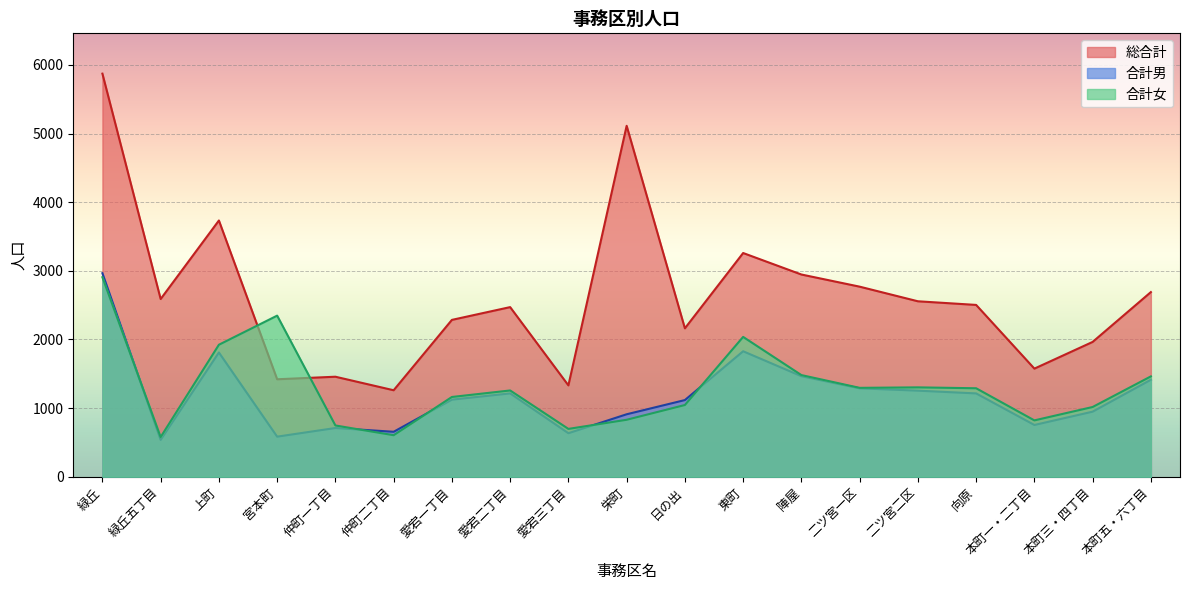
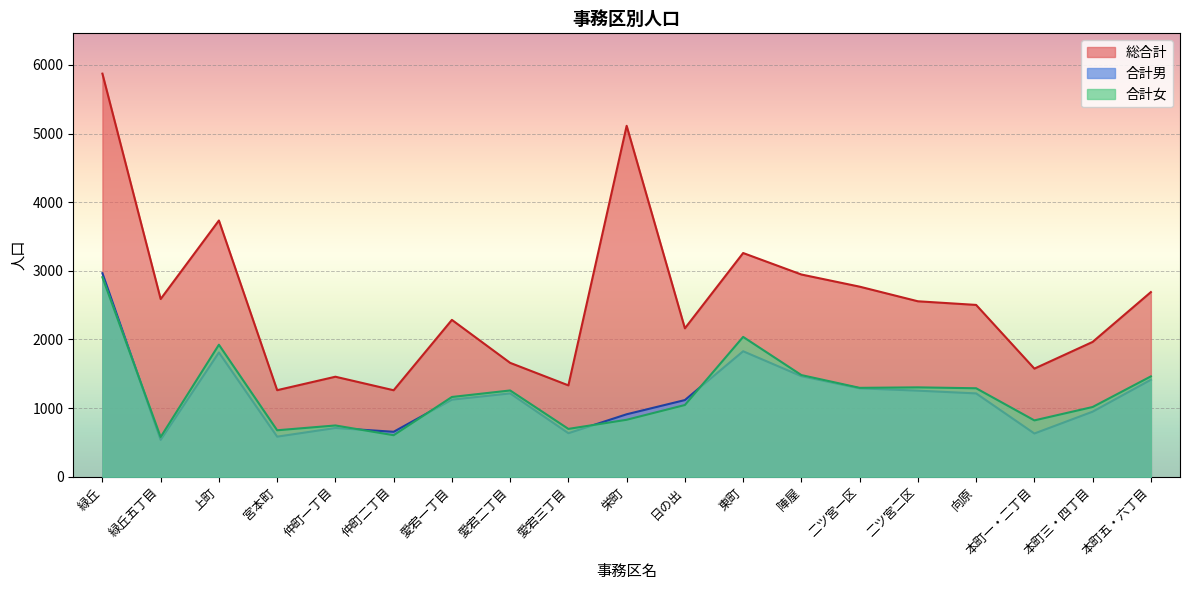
  {
    "総合計": {
      "緑丘": 5900,
      "緑丘五丁目": 2600,
      "上町": 3700,
-     "宮本町": 1400,
+     "宮本町": 1300,
      "仲町一丁目": 1500,
      "仲町二丁目": 1300,
      "愛宕一丁目": 2300,
-     "愛宕二丁目": 2500,
+     "愛宕二丁目": 1700,
      "愛宕三丁目": 1300,
      "栄町": 5100,
      "日の出": 2200,
      "東町": 3300,
      "陣屋": 2900,
      "二ツ宮一区": 2800,
      "二ツ宮二区": 2600,
      "向原": 2500,
      "本町一・二丁目": 1600,
      "本町三・四丁目": 2000,
      "本町五・六丁目": 2700
    },
    "合計男": {
      "緑丘": 3000,
      "緑丘五丁目": 500,
      "上町": 1800,
      "宮本町": 600,
      "仲町二丁目": 700,
      "愛宕一丁目": 1100,
      "愛宕二丁目": 1200,
      "愛宕三丁目": 600,
      "栄町": 900,
      "日の出": 1100,
      "東町": 1800,
      "二ツ宮二区": 1300,
      "向原": 1200,
-     "本町一・二丁目": 800,
+     "本町一・二丁目": 600,
      "本町三・四丁目": 900,
      "本町五・六丁目": 1400
    },
    "合計女": {
      "緑丘": 2900,
      "緑丘五丁目": 600,
      "上町": 1900,
-     "宮本町": 2300,
+     "宮本町": 700,
      "仲町二丁目": 600,
      "愛宕一丁目": 1200,
      "愛宕二丁目": 1300,
      "愛宕三丁目": 700,
      "栄町": 800,
      "日の出": 1000,
      "東町": 2000,
      "二ツ宮二区": 1300,
      "向原": 1300,
      "本町一・二丁目": 800,
      "本町三・四丁目": 1000,
      "本町五・六丁目": 1500
    }
  }
